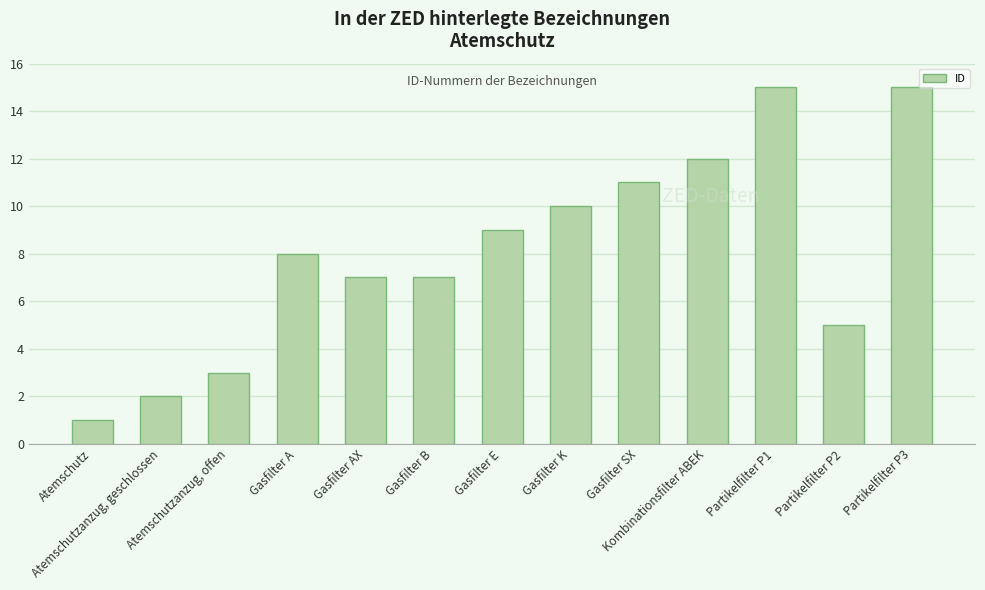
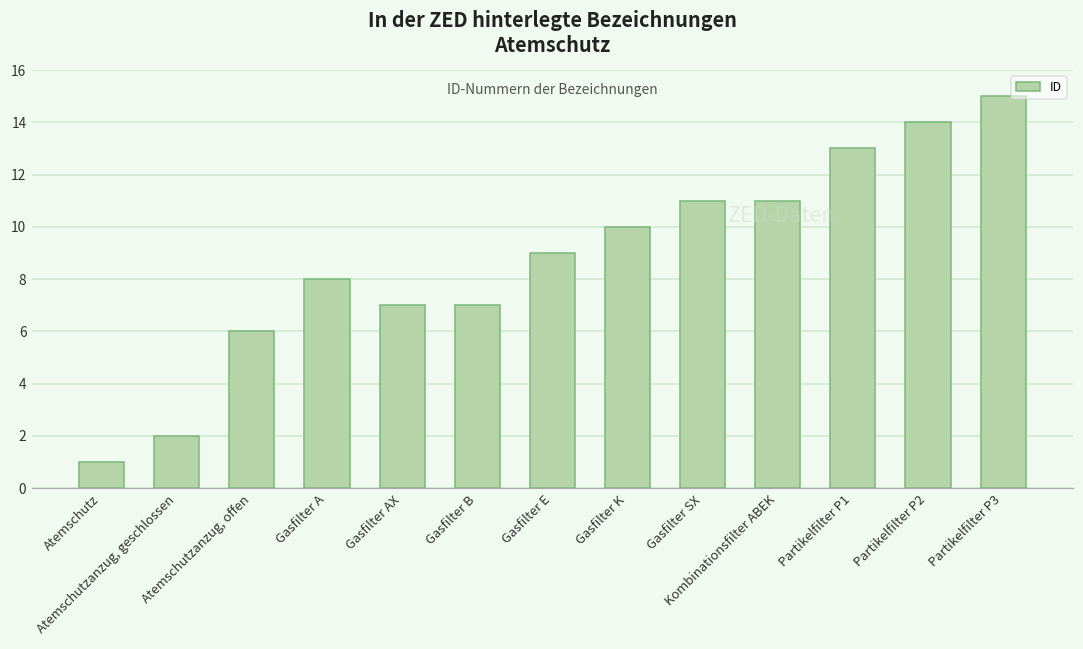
  {
    "Atemschutz": 1,
    "Atemschutzanzug, geschlossen": 2,
-   "Atemschutzanzug, offen": 3,
+   "Atemschutzanzug, offen": 6,
    "Gasfilter A": 8,
    "Gasfilter AX": 7,
    "Gasfilter B": 7,
    "Gasfilter E": 9,
    "Gasfilter K": 10,
    "Gasfilter SX": 11,
-   "Kombinationsfilter ABEK": 12,
-   "Partikelfilter P1": 15,
-   "Partikelfilter P2": 5,
+   "Kombinationsfilter ABEK": 11,
+   "Partikelfilter P1": 13,
+   "Partikelfilter P2": 14,
    "Partikelfilter P3": 15
  }
